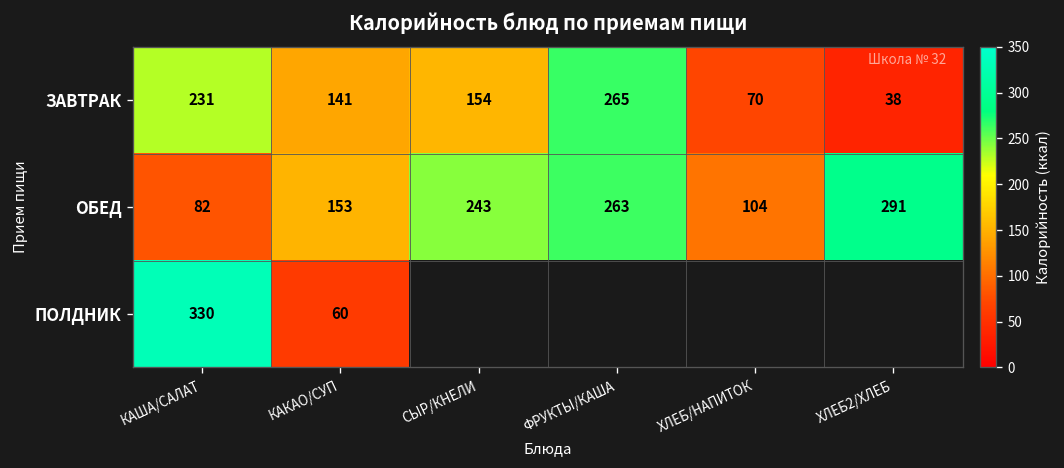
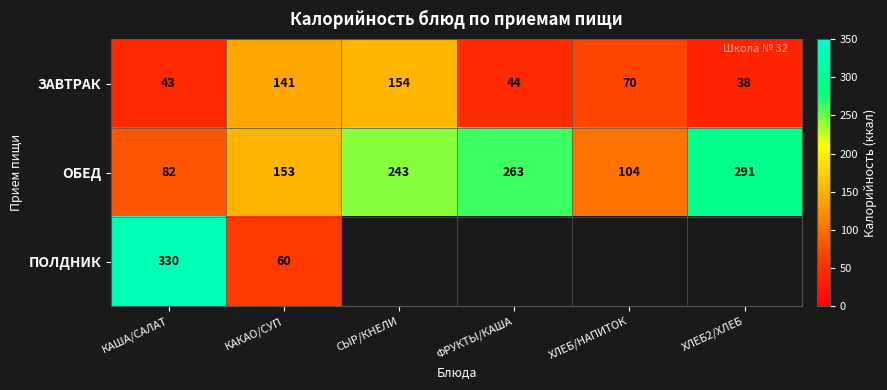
  {
    "ЗАВТРАК": {
-     "КАША/САЛАТ": 231,
+     "КАША/САЛАТ": 43,
      "КАКАО/СУП": 141,
      "СЫР/КНЕЛИ": 154,
-     "ФРУКТЫ/КАША": 265,
+     "ФРУКТЫ/КАША": 44,
      "ХЛЕБ/НАПИТОК": 70
    },
    "ОБЕД": {
      "КАША/САЛАТ": 82,
      "КАКАО/СУП": 153,
      "СЫР/КНЕЛИ": 243,
      "ФРУКТЫ/КАША": 263,
      "ХЛЕБ/НАПИТОК": 104,
      "ХЛЕБ2/ХЛЕБ": 291
    },
    "ПОЛДНИК": {
      "КАША/САЛАТ": 330,
      "КАКАО/СУП": 60
    }
  }
